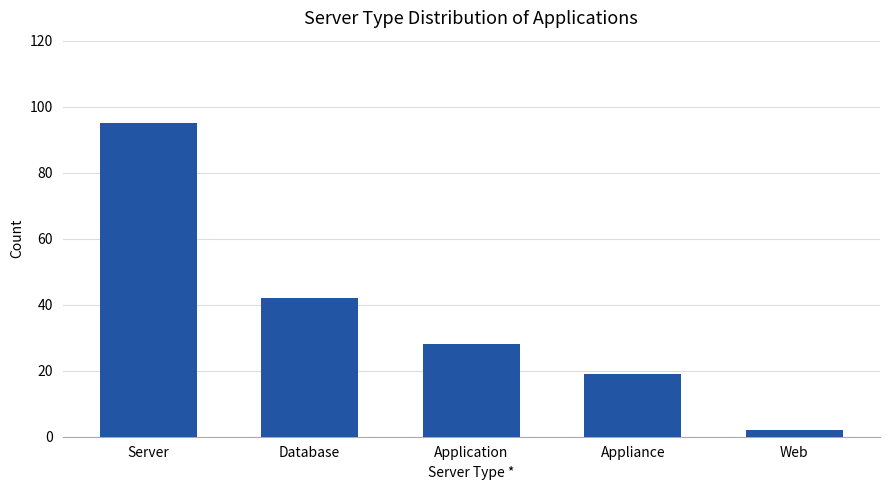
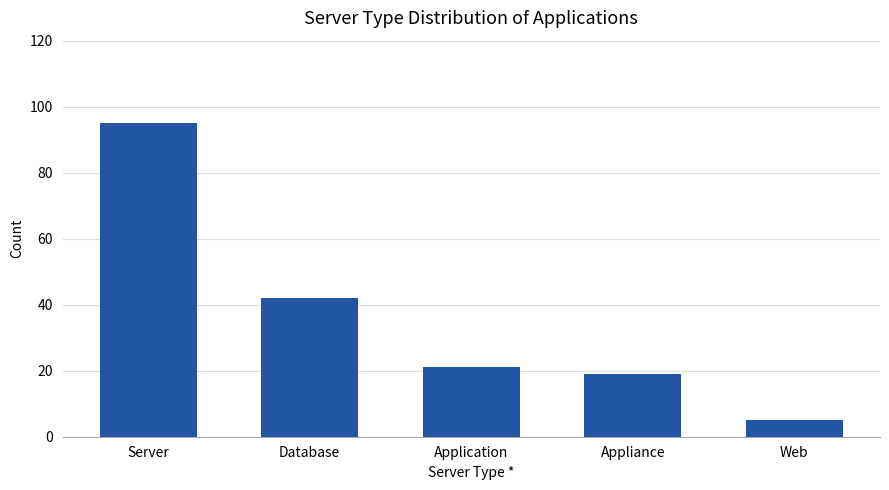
  {
    "Server": 95,
    "Database": 42,
-   "Application": 28,
+   "Application": 21,
    "Appliance": 19,
-   "Web": 2
+   "Web": 5
  }
